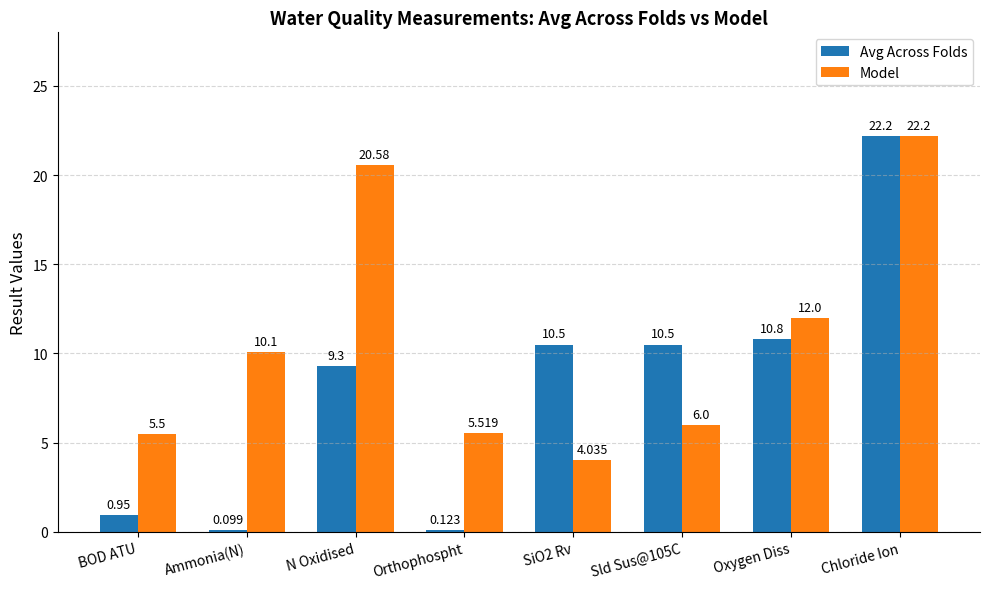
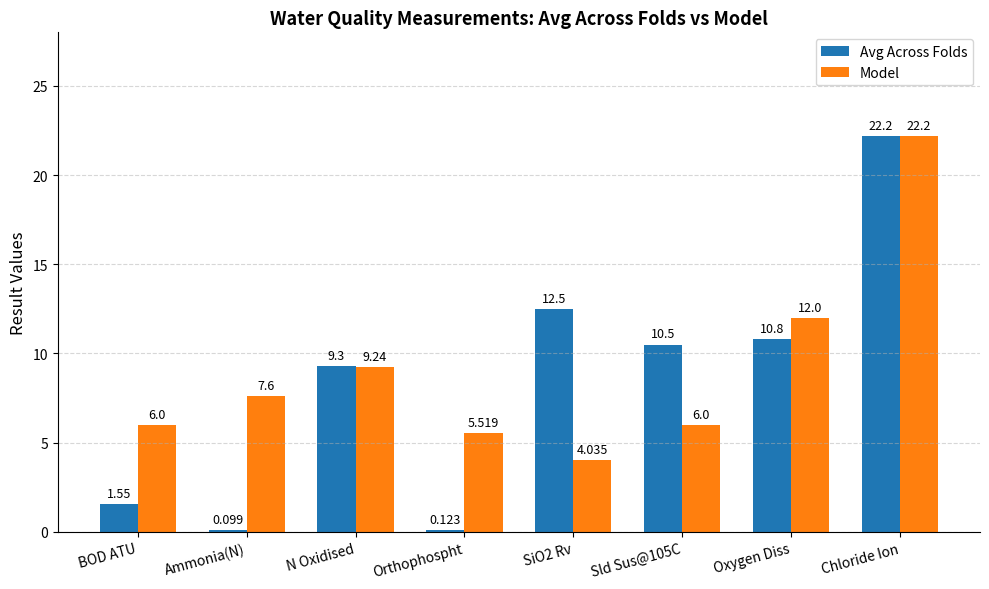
  {
    "Avg Across Folds": {
-     "BOD ATU": 0.95,
+     "BOD ATU": 1.55,
      "Ammonia(N)": 0.099,
      "N Oxidised": 9.3,
      "Orthophospht": 0.123,
-     "SiO2 Rv": 10.5,
+     "SiO2 Rv": 12.5,
      "Sld Sus@105C": 10.5,
      "Oxygen Diss": 10.8,
      "Chloride Ion": 22.2
    },
    "Model": {
-     "BOD ATU": 5.5,
-     "Ammonia(N)": 10.1,
-     "N Oxidised": 20.58,
+     "BOD ATU": 6.0,
+     "Ammonia(N)": 7.6,
+     "N Oxidised": 9.24,
      "Orthophospht": 5.519,
      "SiO2 Rv": 4.035,
      "Sld Sus@105C": 6.0,
      "Oxygen Diss": 12.0,
      "Chloride Ion": 22.2
    }
  }
